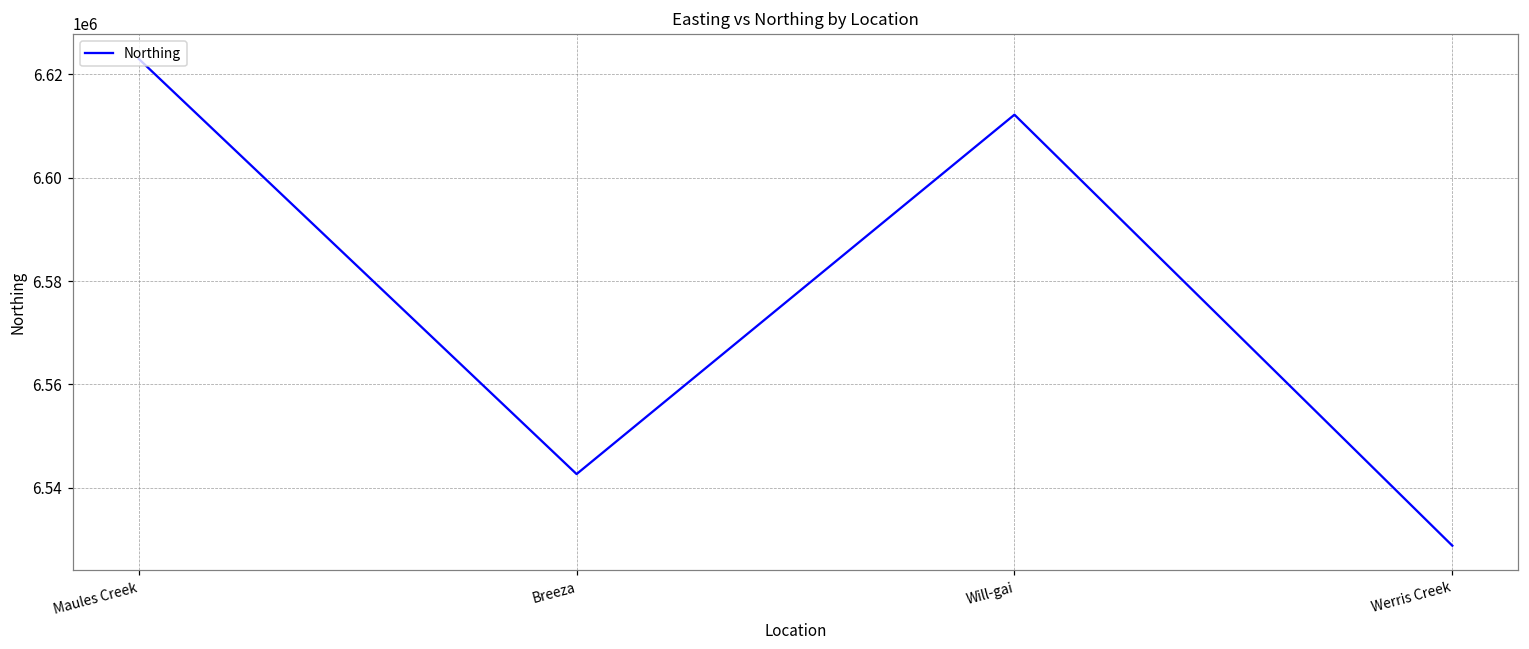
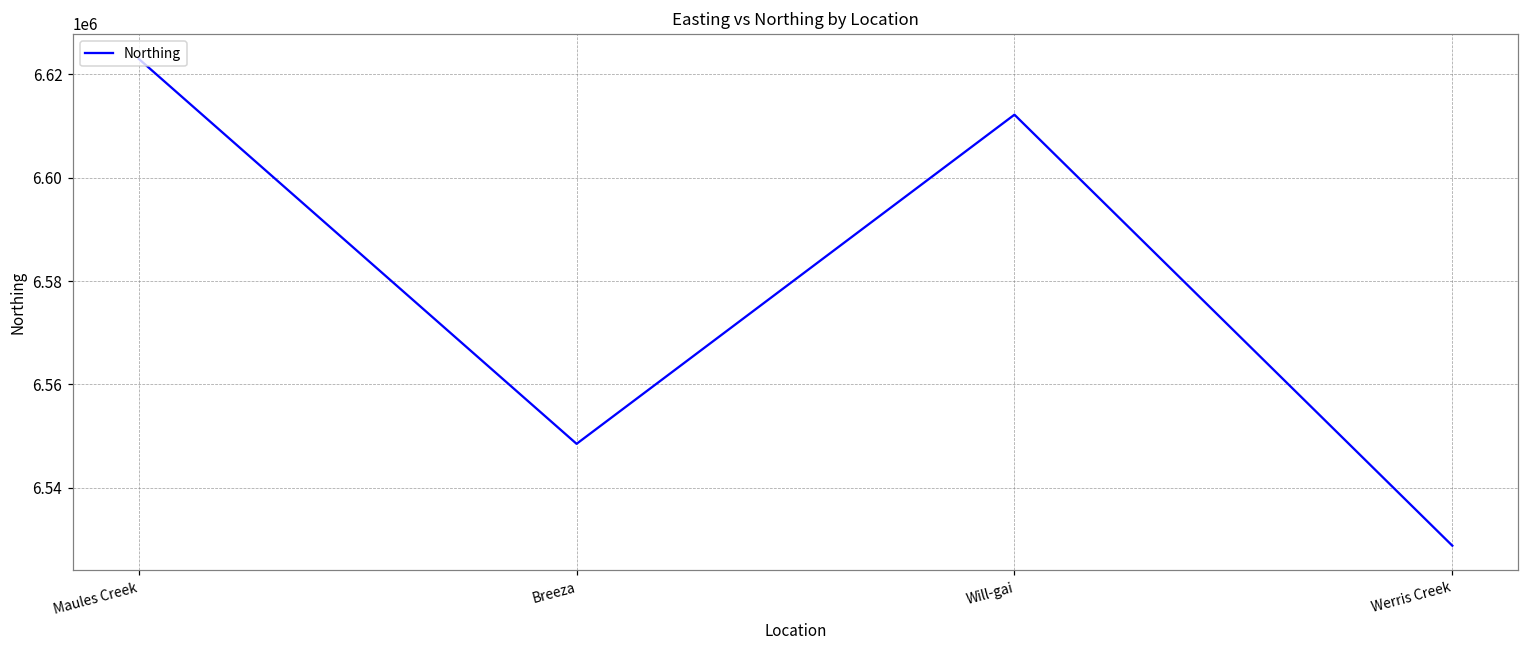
  {
-   "Breeza": 6543000,
+   "Breeza": 6548000,
    "Will-gai": 6612000,
    "Werris Creek": 6529000
  }
